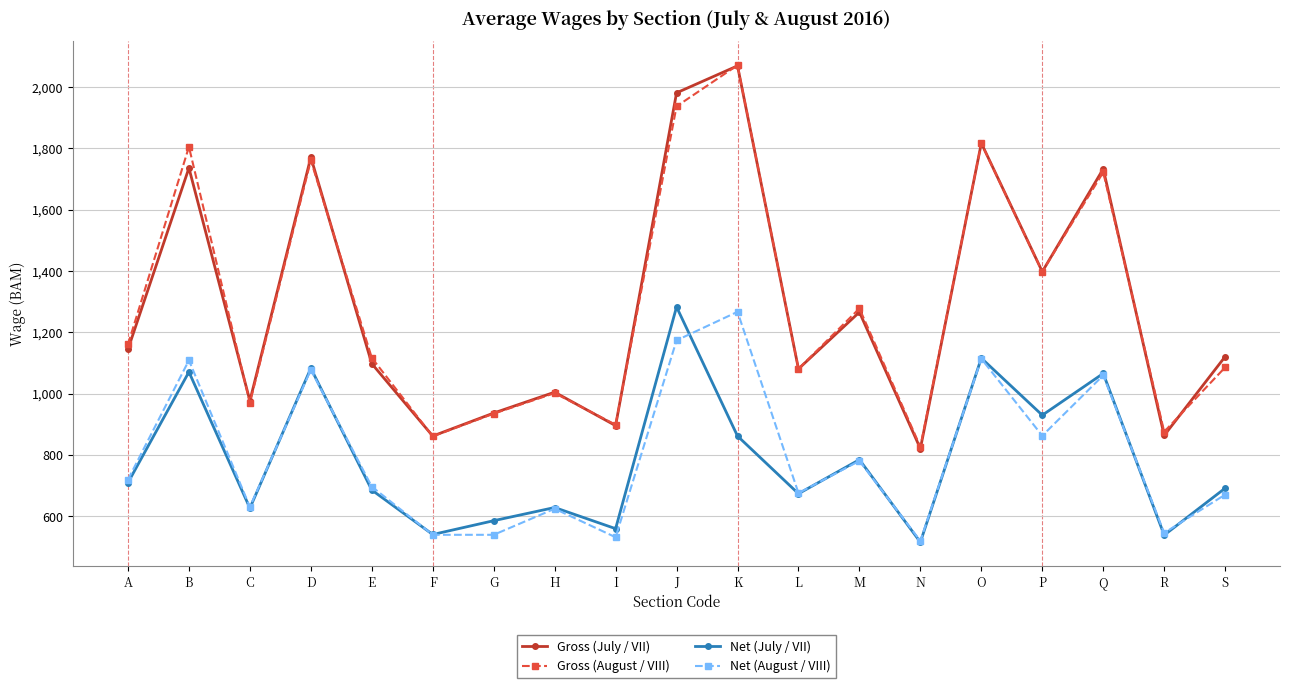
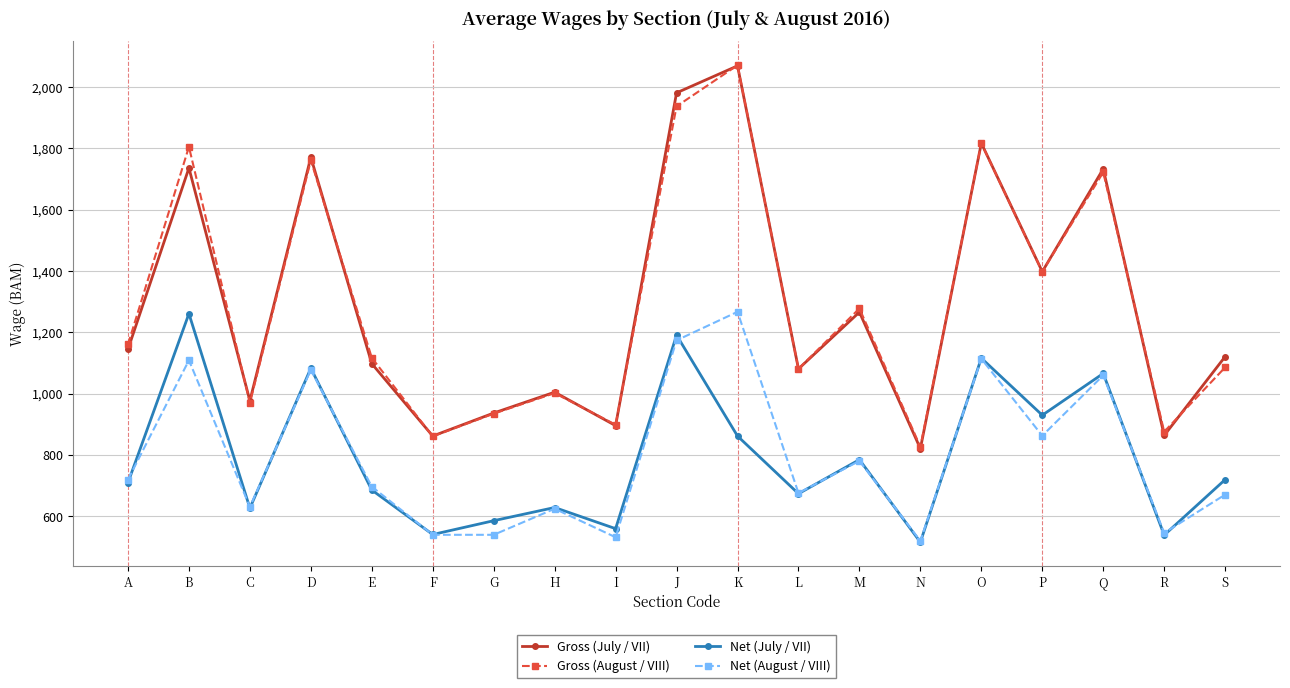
  {
    "Net (July / VII)": {
      "A": "710",
-     "B": "1,070",
+     "B": "1,260",
      "E": "690",
      "G": "590",
      "I": "560",
-     "J": "1,280",
+     "J": "1,190",
      "K": "860",
      "P": "930",
-     "S": "690"
+     "S": "720"
    },
    "Net (August / VIII)": {
      "A": "720",
      "B": "1,110",
      "E": "700",
      "G": "540",
      "I": "530",
      "J": "1,170",
      "K": "1,270",
      "P": "860",
      "S": "670"
    }
  }
